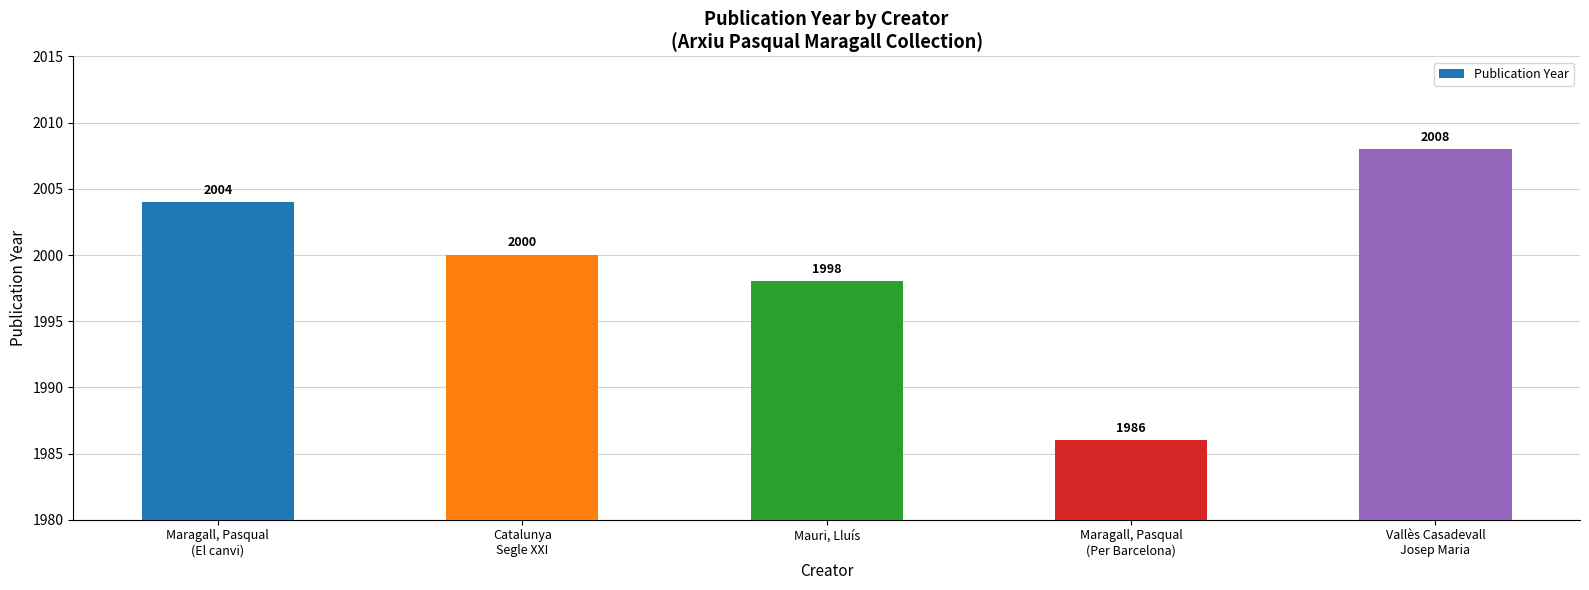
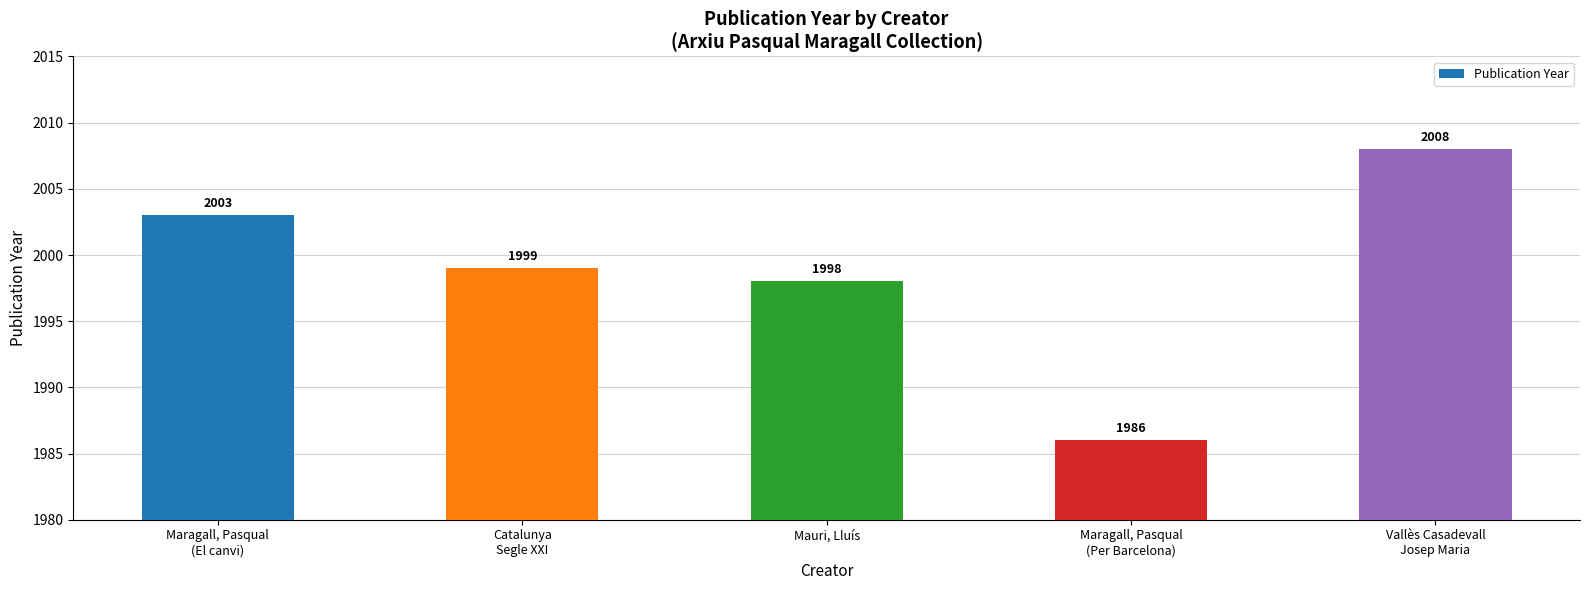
  {
-   "Maragall, Pasqual (El canvi)": 2004,
-   "Catalunya Segle XXI": 2000,
+   "Maragall, Pasqual (El canvi)": 2003,
+   "Catalunya Segle XXI": 1999,
    "Mauri, Lluís": 1998,
    "Maragall, Pasqual (Per Barcelona)": 1986,
    "Vallès Casadevall Josep Maria": 2008
  }
